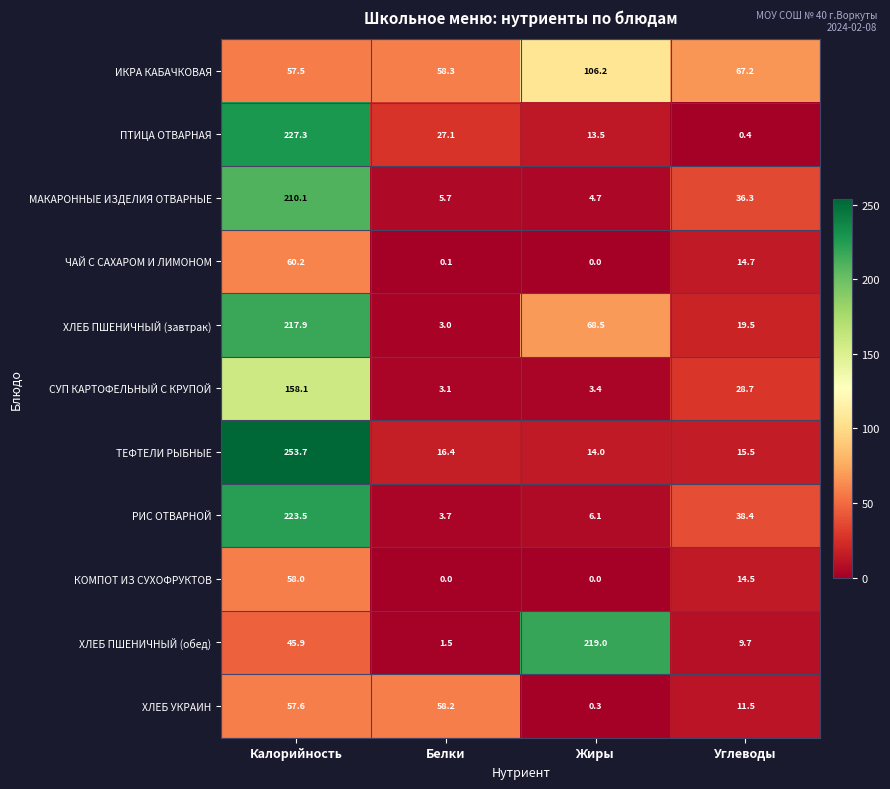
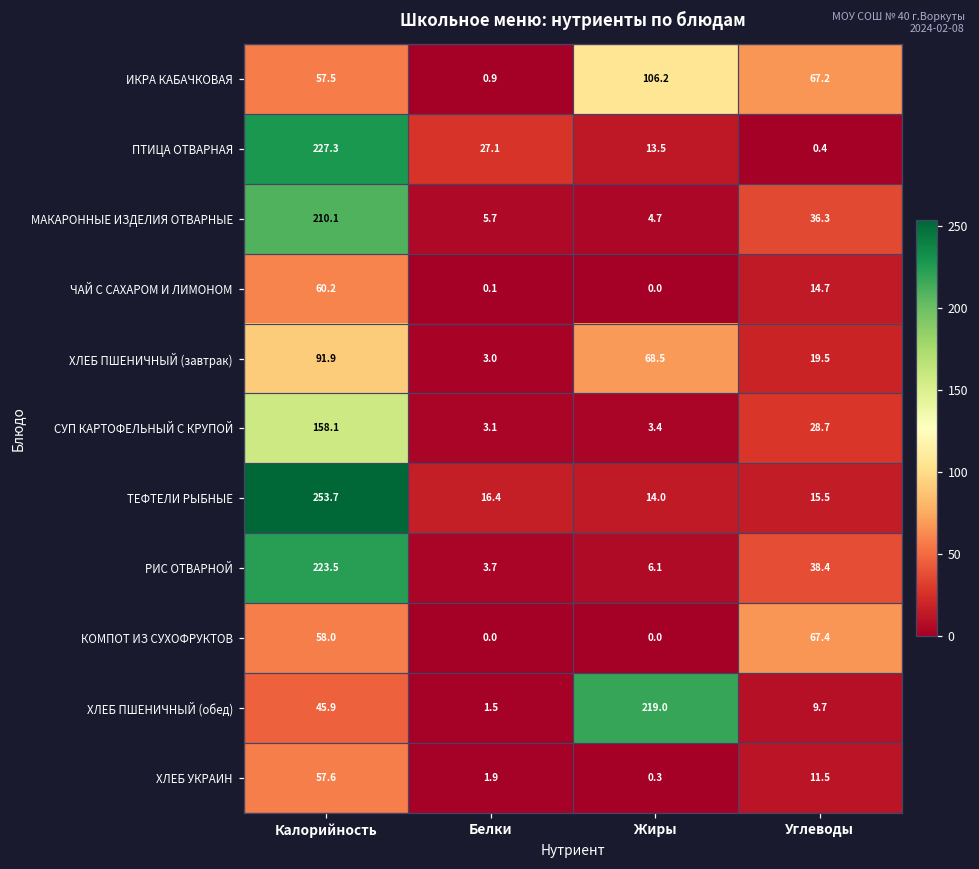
  {
    "ИКРА КАБАЧКОВАЯ": {
      "Калорийность": 57.5,
-     "Белки": 58.3,
+     "Белки": 0.9,
      "Жиры": 106.2,
      "Углеводы": 67.2
    },
    "ПТИЦА ОТВАРНАЯ": {
      "Калорийность": 227.3,
      "Белки": 27.1,
      "Жиры": 13.5,
      "Углеводы": 0.4
    },
    "МАКАРОННЫЕ ИЗДЕЛИЯ ОТВАРНЫЕ": {
      "Калорийность": 210.1,
      "Белки": 5.7,
      "Жиры": 4.7,
      "Углеводы": 36.3
    },
    "ЧАЙ С САХАРОМ И ЛИМОНОМ": {
      "Калорийность": 60.2,
      "Белки": 0.1,
      "Жиры": 0.0,
      "Углеводы": 14.7
    },
    "ХЛЕБ ПШЕНИЧНЫЙ (завтрак)": {
-     "Калорийность": 217.9,
+     "Калорийность": 91.9,
      "Белки": 3.0,
      "Жиры": 68.5,
      "Углеводы": 19.5
    },
    "СУП КАРТОФЕЛЬНЫЙ С КРУПОЙ": {
      "Калорийность": 158.1,
      "Белки": 3.1,
      "Жиры": 3.4,
      "Углеводы": 28.7
    },
    "ТЕФТЕЛИ РЫБНЫЕ": {
      "Калорийность": 253.7,
      "Белки": 16.4,
      "Жиры": 14.0,
      "Углеводы": 15.5
    },
    "РИС ОТВАРНОЙ": {
      "Калорийность": 223.5,
      "Белки": 3.7,
      "Жиры": 6.1,
      "Углеводы": 38.4
    },
    "КОМПОТ ИЗ СУХОФРУКТОВ": {
      "Калорийность": 58.0,
      "Белки": 0.0,
      "Жиры": 0.0,
-     "Углеводы": 14.5
+     "Углеводы": 67.4
    },
    "ХЛЕБ ПШЕНИЧНЫЙ (обед)": {
      "Калорийность": 45.9,
      "Белки": 1.5,
      "Жиры": 219.0,
      "Углеводы": 9.7
    },
    "ХЛЕБ УКРАИН": {
      "Калорийность": 57.6,
-     "Белки": 58.2,
+     "Белки": 1.9,
      "Жиры": 0.3,
      "Углеводы": 11.5
    }
  }
